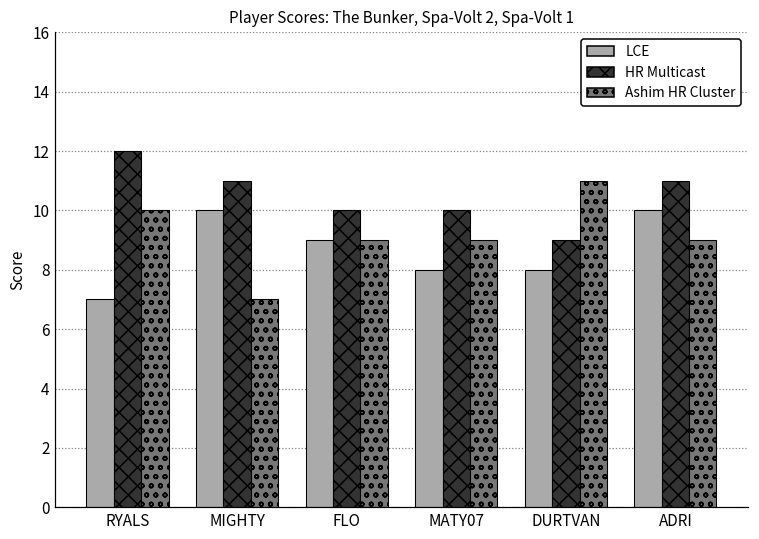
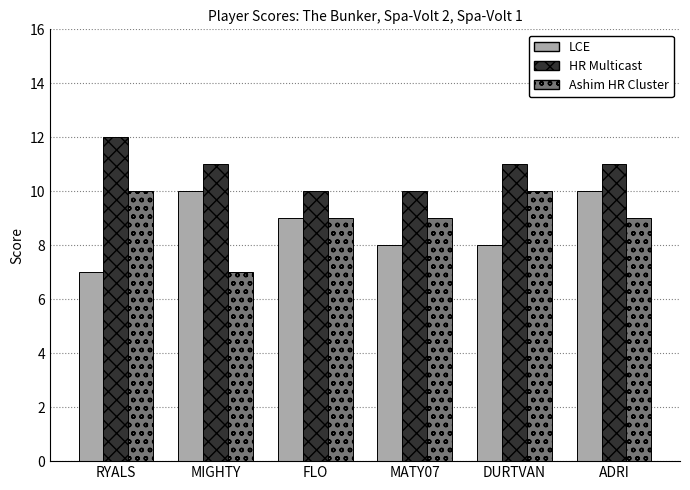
  {
    "LCE": {
      "RYALS": 7,
      "MIGHTY": 10,
      "FLO": 9,
      "MATY07": 8,
      "DURTVAN": 8,
      "ADRI": 10
    },
    "HR Multicast": {
      "RYALS": 12,
      "MIGHTY": 11,
      "FLO": 10,
      "MATY07": 10,
-     "DURTVAN": 9,
+     "DURTVAN": 11,
      "ADRI": 11
    },
    "Ashim HR Cluster": {
      "RYALS": 10,
      "MIGHTY": 7,
      "FLO": 9,
      "MATY07": 9,
-     "DURTVAN": 11,
+     "DURTVAN": 10,
      "ADRI": 9
    }
  }
